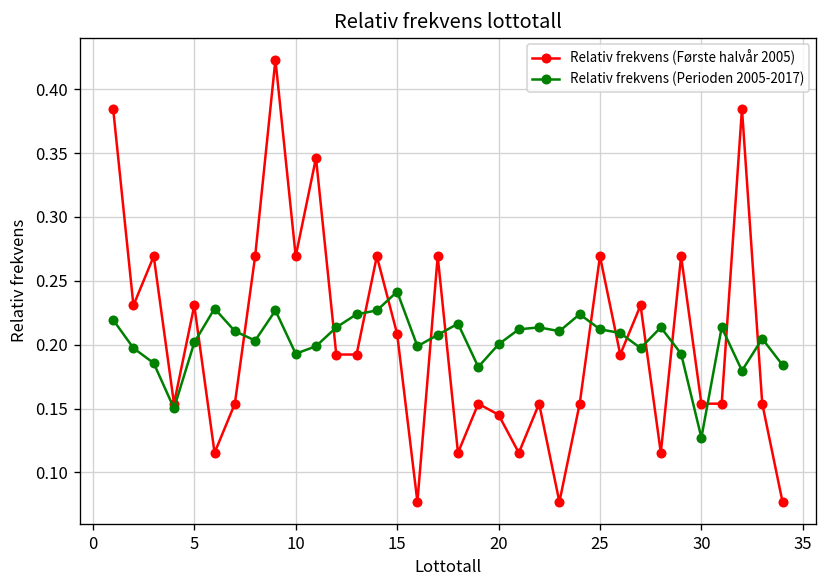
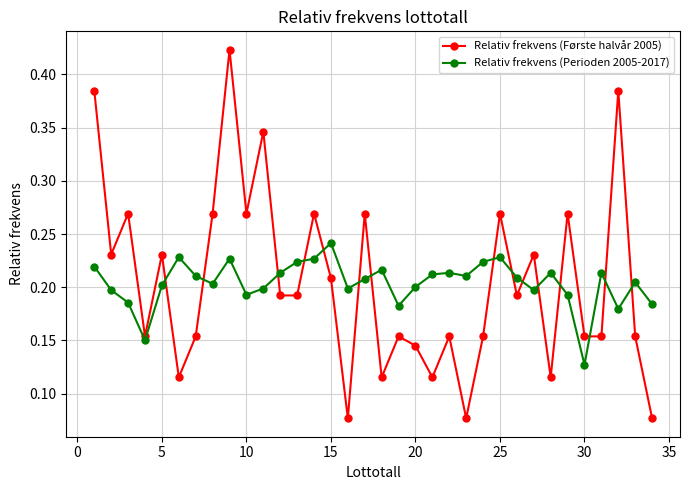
  {
    "Relativ frekvens (Første halvår 2005)": {
      "5": 0.231,
      "10": 0.269,
      "15": 0.208,
      "20": 0.145,
      "25": 0.269,
      "30": 0.154
    },
    "Relativ frekvens (Perioden 2005-2017)": {
      "5": 0.202,
      "10": 0.193,
      "15": 0.242,
      "20": 0.200,
-     "25": 0.212,
+     "25": 0.228,
      "30": 0.127
    }
  }
